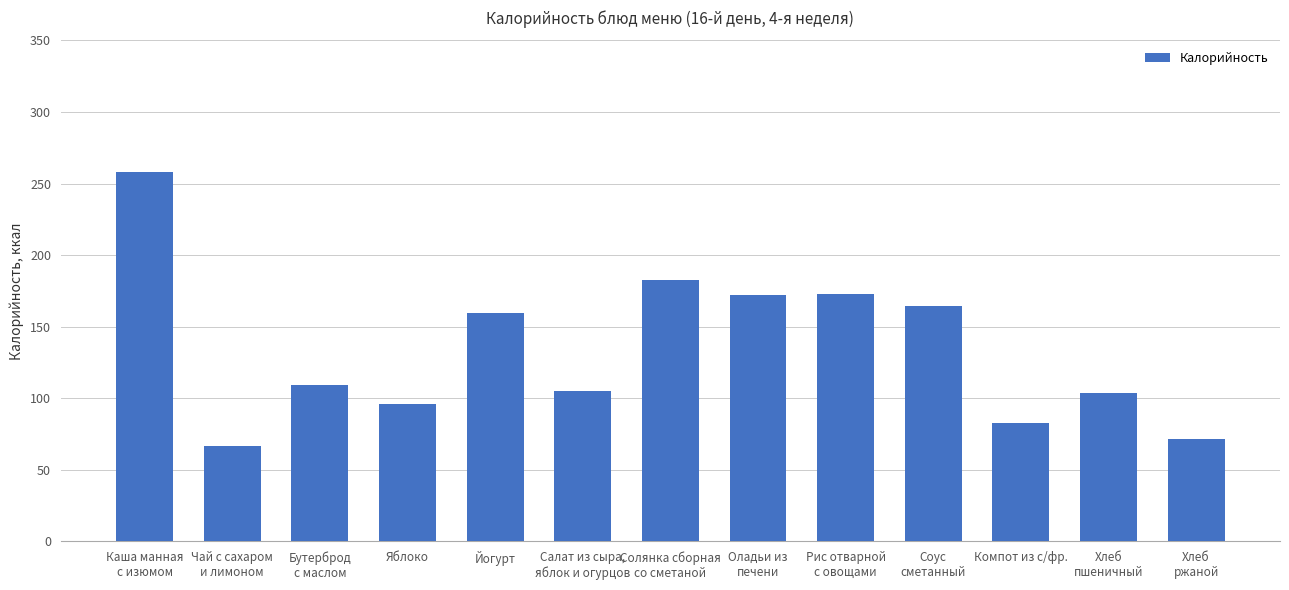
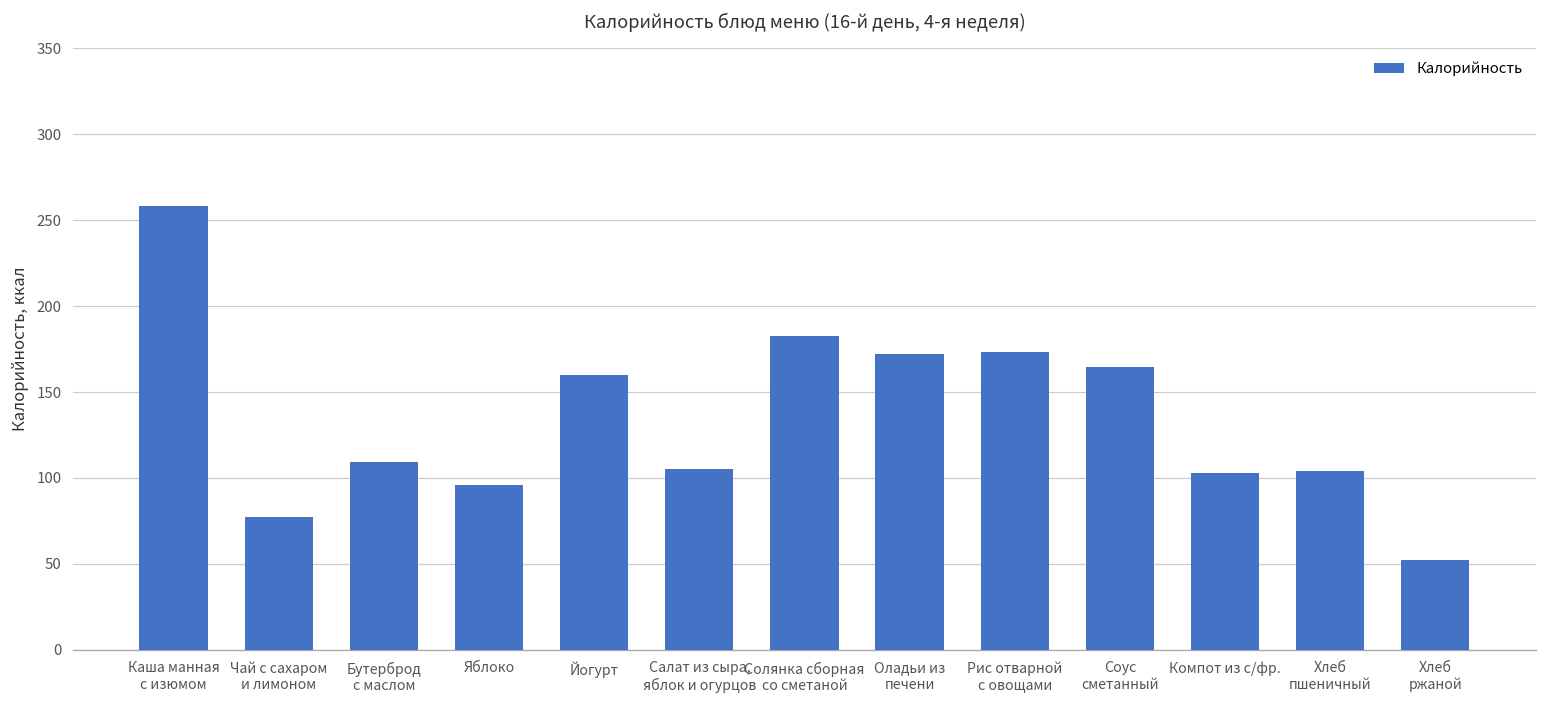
  {
    "Каша манная с изюмом": 258,
-   "Чай с сахаром и лимоном": 66,
+   "Чай с сахаром и лимоном": 77,
    "Бутерброд с маслом": 109,
    "Яблоко": 96,
    "Йогурт": 160,
    "Салат из сыра, яблок и огурцов": 105,
    "Солянка сборная со сметаной": 182,
    "Оладьи из печени": 172,
    "Рис отварной с овощами": 173,
    "Соус сметанный": 165,
-   "Компот из с/фр.": 83,
+   "Компот из с/фр.": 103,
    "Хлеб пшеничный": 104,
-   "Хлеб ржаной": 71
+   "Хлеб ржаной": 52
  }
